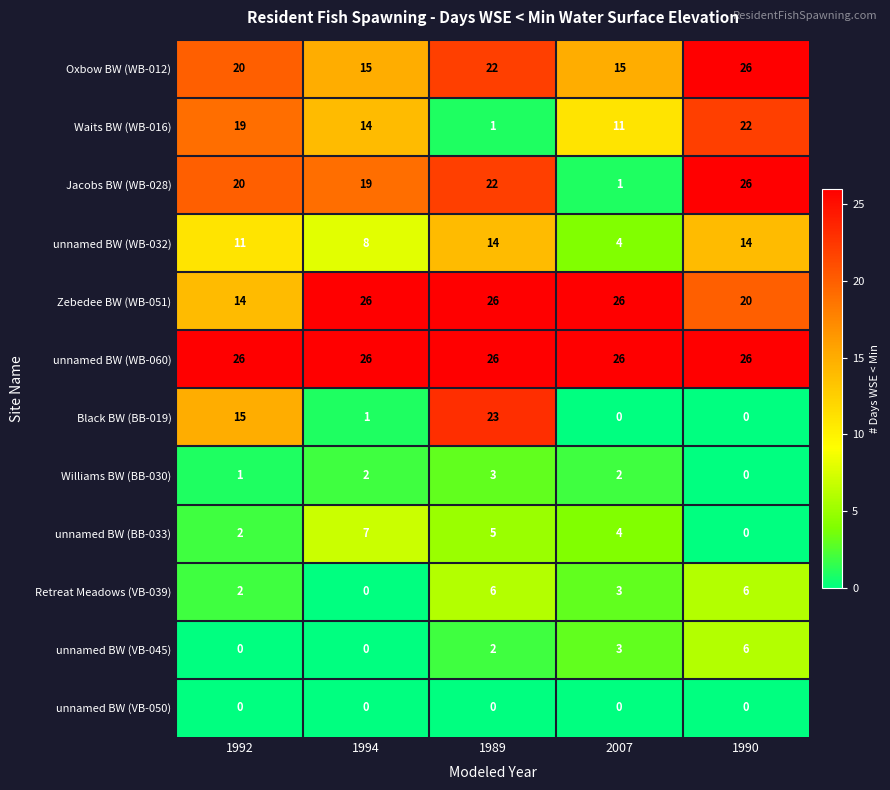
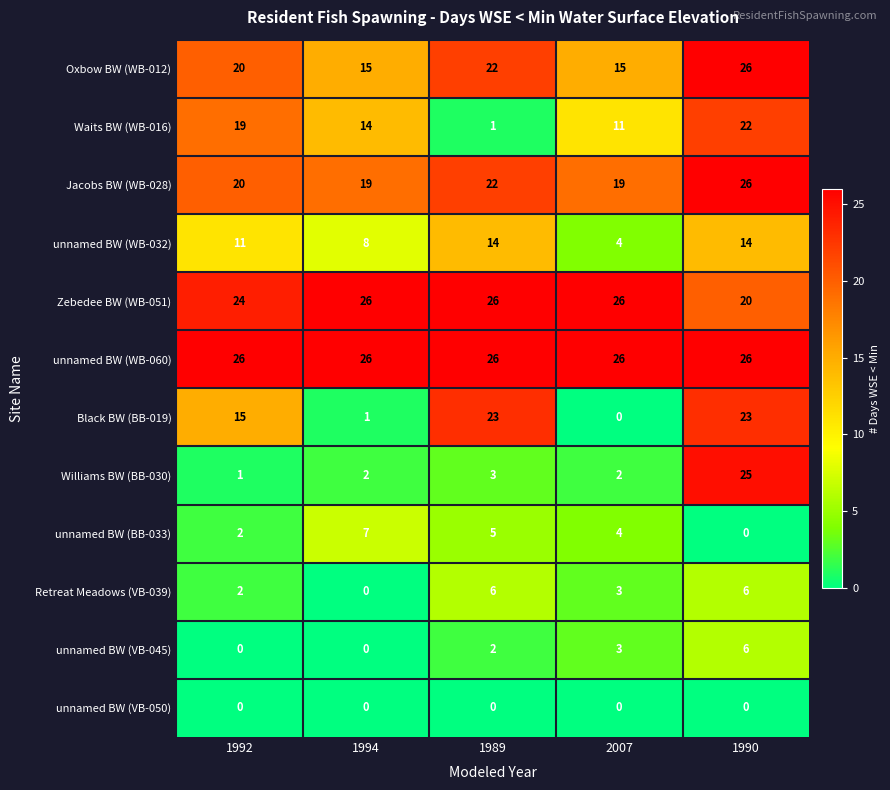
  {
    "Oxbow BW (WB-012)": {
      "1992": 20,
      "1994": 15,
      "1989": 22,
      "2007": 15,
      "1990": 26
    },
    "Waits BW (WB-016)": {
      "1992": 19,
      "1994": 14,
      "1989": 1,
      "2007": 11,
      "1990": 22
    },
    "Jacobs BW (WB-028)": {
      "1992": 20,
      "1994": 19,
      "1989": 22,
-     "2007": 1,
+     "2007": 19,
      "1990": 26
    },
    "unnamed BW (WB-032)": {
      "1992": 11,
      "1994": 8,
      "1989": 14,
      "2007": 4,
      "1990": 14
    },
    "Zebedee BW (WB-051)": {
-     "1992": 14,
+     "1992": 24,
      "1994": 26,
      "1989": 26,
      "2007": 26,
      "1990": 20
    },
    "unnamed BW (WB-060)": {
      "1992": 26,
      "1994": 26,
      "1989": 26,
      "2007": 26,
      "1990": 26
    },
    "Black BW (BB-019)": {
      "1992": 15,
      "1994": 1,
      "1989": 23,
      "2007": 0,
-     "1990": 0
+     "1990": 23
    },
    "Williams BW (BB-030)": {
      "1992": 1,
      "1994": 2,
      "1989": 3,
      "2007": 2,
-     "1990": 0
+     "1990": 25
    },
    "unnamed BW (BB-033)": {
      "1992": 2,
      "1994": 7,
      "1989": 5,
      "2007": 4,
      "1990": 0
    },
    "Retreat Meadows (VB-039)": {
      "1992": 2,
      "1994": 0,
      "1989": 6,
      "2007": 3,
      "1990": 6
    },
    "unnamed BW (VB-045)": {
      "1992": 0,
      "1994": 0,
      "1989": 2,
      "2007": 3,
      "1990": 6
    },
    "unnamed BW (VB-050)": {
      "1992": 0,
      "1994": 0,
      "1989": 0,
      "2007": 0,
      "1990": 0
    }
  }
